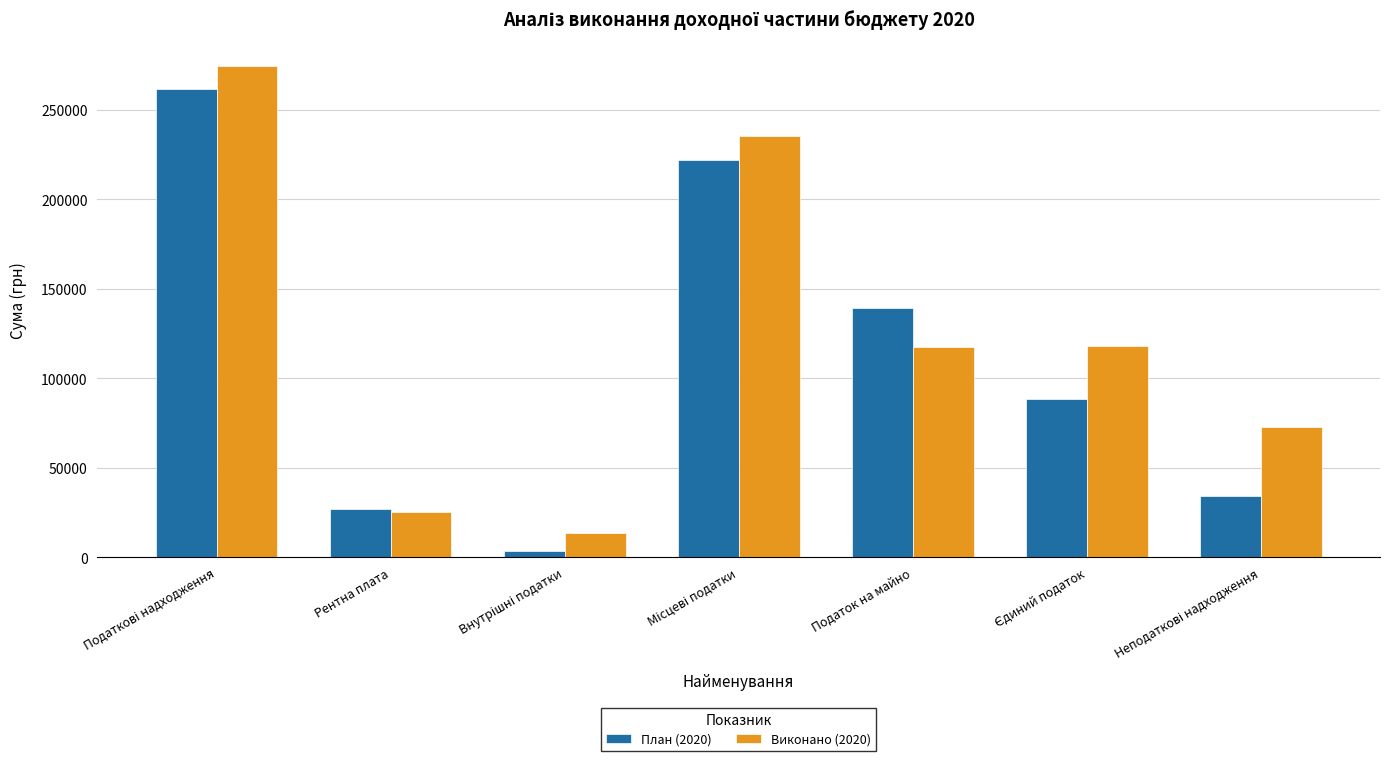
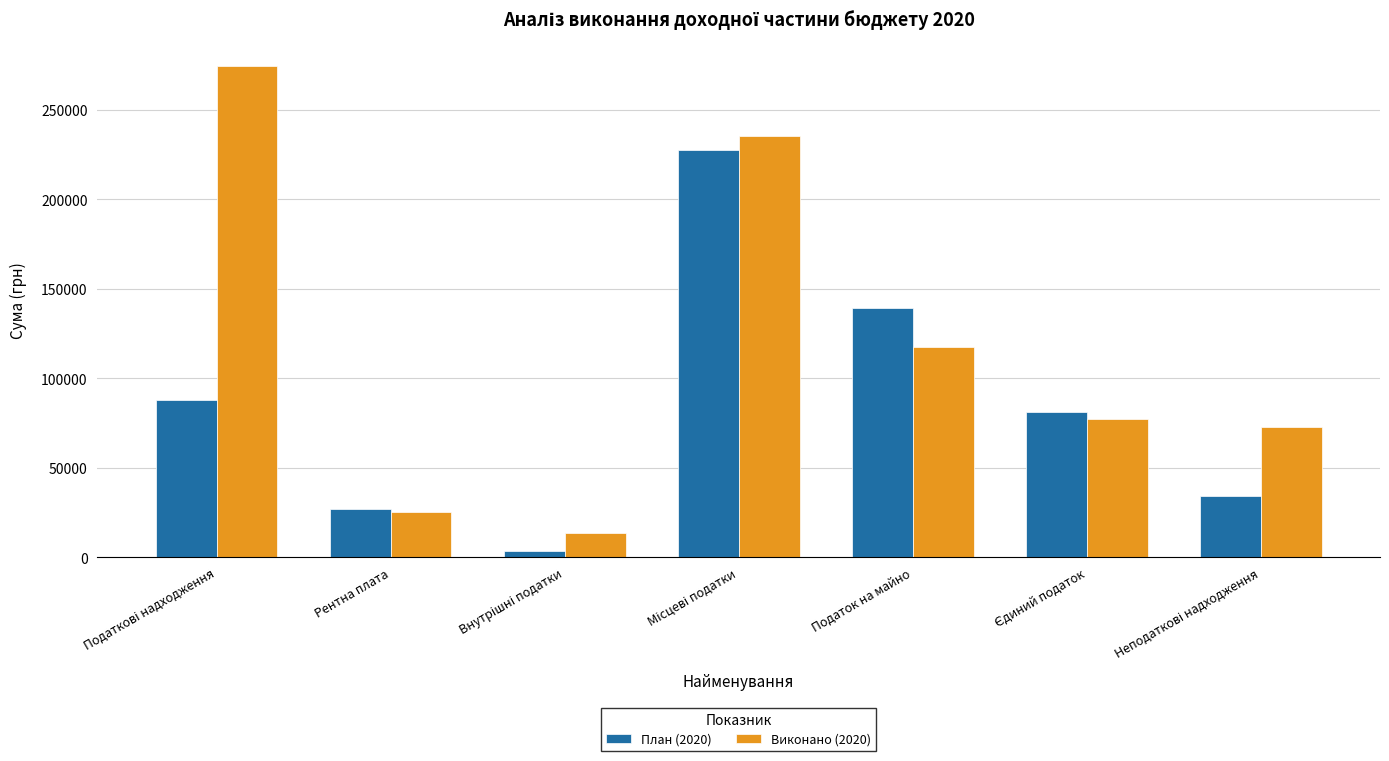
  {
    "План (2020)": {
-     "Податкові надходження": 262000,
+     "Податкові надходження": 88000,
      "Рентна плата": 27000,
      "Внутрішні податки": 4000,
-     "Місцеві податки": 222000,
+     "Місцеві податки": 228000,
      "Податок на майно": 139000,
-     "Єдиний податок": 88000,
+     "Єдиний податок": 81000,
      "Неподаткові надходження": 34000
    },
    "Виконано (2020)": {
      "Податкові надходження": 274000,
      "Рентна плата": 25000,
      "Внутрішні податки": 14000,
      "Місцеві податки": 235000,
      "Податок на майно": 117000,
-     "Єдиний податок": 118000,
+     "Єдиний податок": 77000,
      "Неподаткові надходження": 73000
    }
  }
